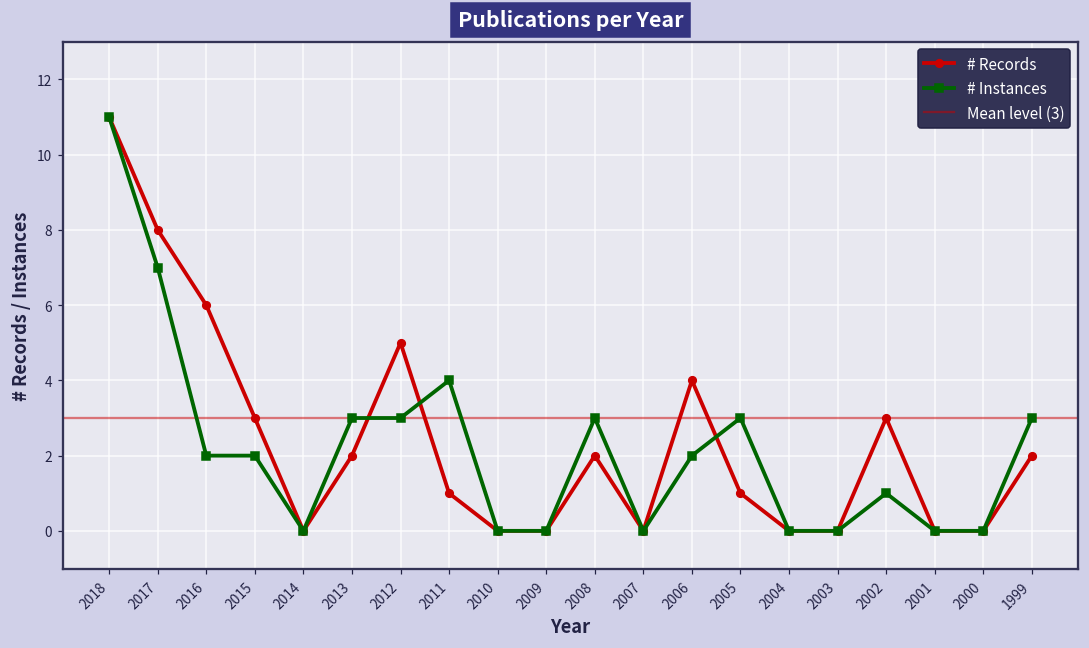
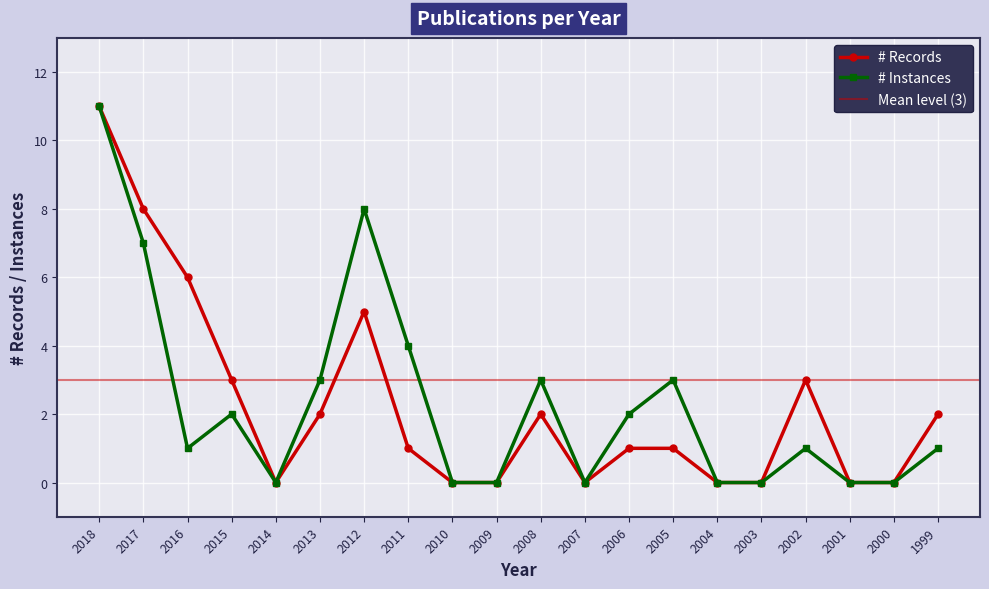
  {
    "# Records": {
      "2017": 8,
      "2016": 6,
      "2015": 3,
      "2013": 2,
      "2012": 5,
      "2011": 1,
      "2008": 2,
-     "2006": 4,
+     "2006": 1,
      "2005": 1,
      "2002": 3,
      "1999": 2
    },
    "# Instances": {
      "2017": 7,
-     "2016": 2,
+     "2016": 1,
      "2015": 2,
      "2013": 3,
-     "2012": 3,
+     "2012": 8,
      "2011": 4,
      "2008": 3,
      "2006": 2,
      "2005": 3,
      "2002": 1,
-     "1999": 3
+     "1999": 1
    }
  }
